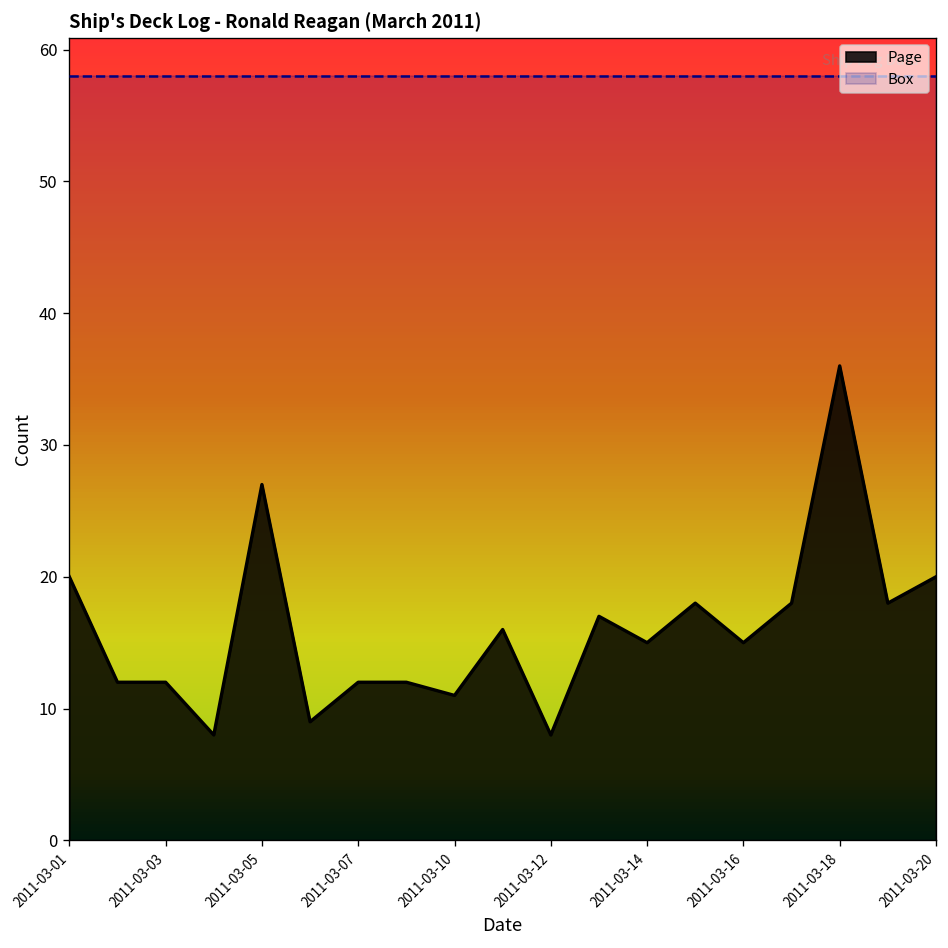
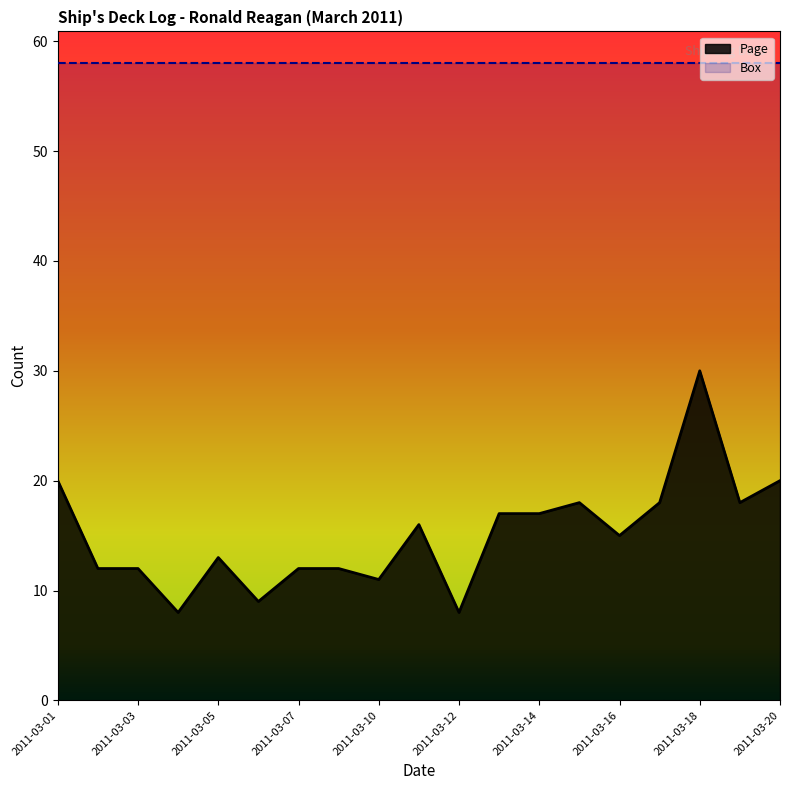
  {
    "Page": {
      "2011-03-01": 20,
      "2011-03-03": 12,
-     "2011-03-05": 27,
+     "2011-03-05": 13,
      "2011-03-07": 12,
      "2011-03-10": 11,
      "2011-03-12": 8,
-     "2011-03-14": 15,
+     "2011-03-14": 17,
      "2011-03-16": 15,
-     "2011-03-18": 36,
+     "2011-03-18": 30,
      "2011-03-20": 20
    },
    "Box": {
      "2011-03-01": 58,
      "2011-03-03": 58,
      "2011-03-05": 58,
      "2011-03-07": 58,
      "2011-03-10": 58,
      "2011-03-12": 58,
      "2011-03-14": 58,
      "2011-03-16": 58,
      "2011-03-18": 58,
      "2011-03-20": 58
    }
  }
